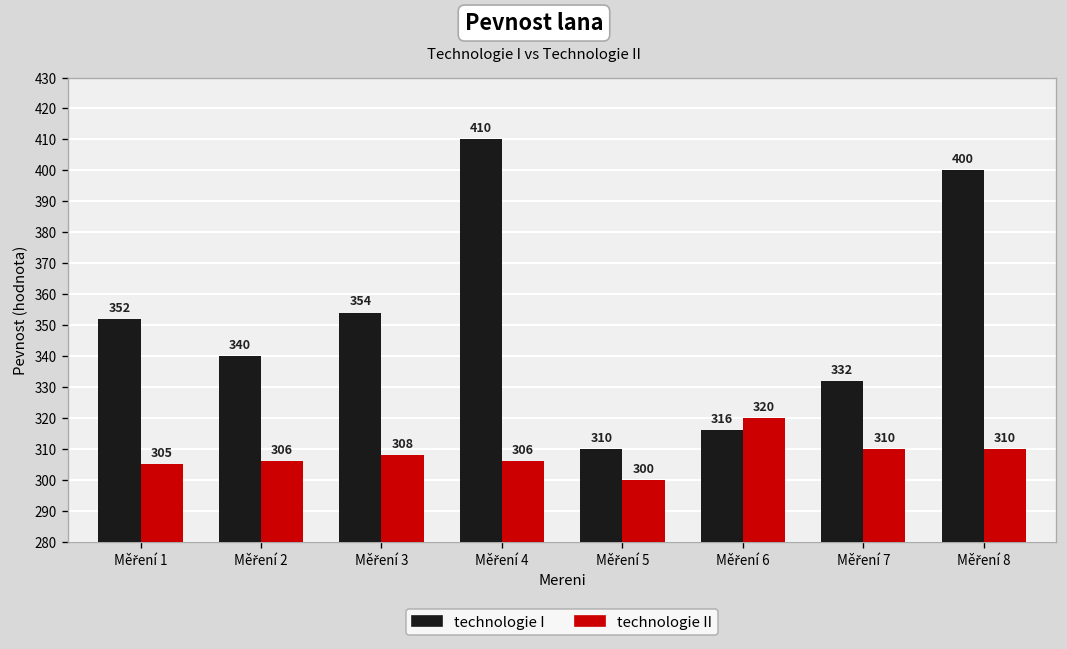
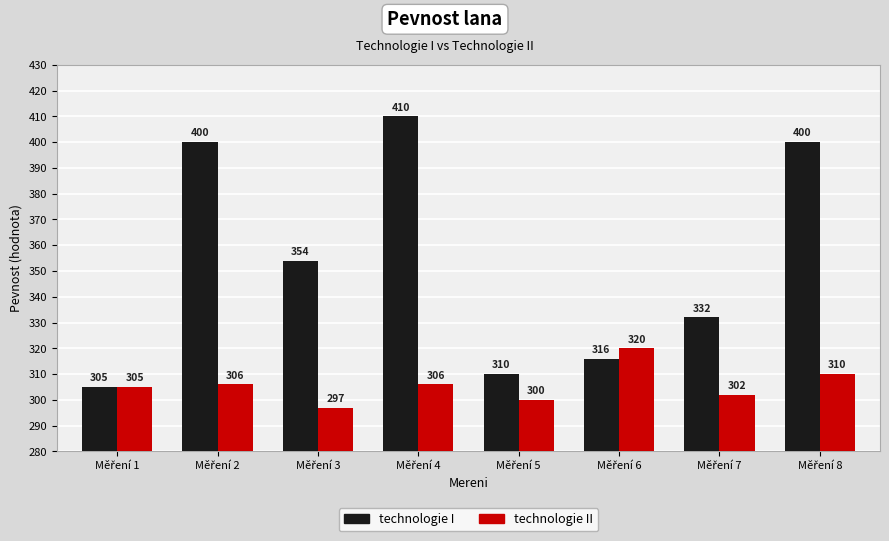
  {
    "technologie I": {
-     "Měření 1": 352,
-     "Měření 2": 340,
+     "Měření 1": 305,
+     "Měření 2": 400,
      "Měření 3": 354,
      "Měření 4": 410,
      "Měření 5": 310,
      "Měření 6": 316,
      "Měření 7": 332,
      "Měření 8": 400
    },
    "technologie II": {
      "Měření 1": 305,
      "Měření 2": 306,
-     "Měření 3": 308,
+     "Měření 3": 297,
      "Měření 4": 306,
      "Měření 5": 300,
      "Měření 6": 320,
-     "Měření 7": 310,
+     "Měření 7": 302,
      "Měření 8": 310
    }
  }
